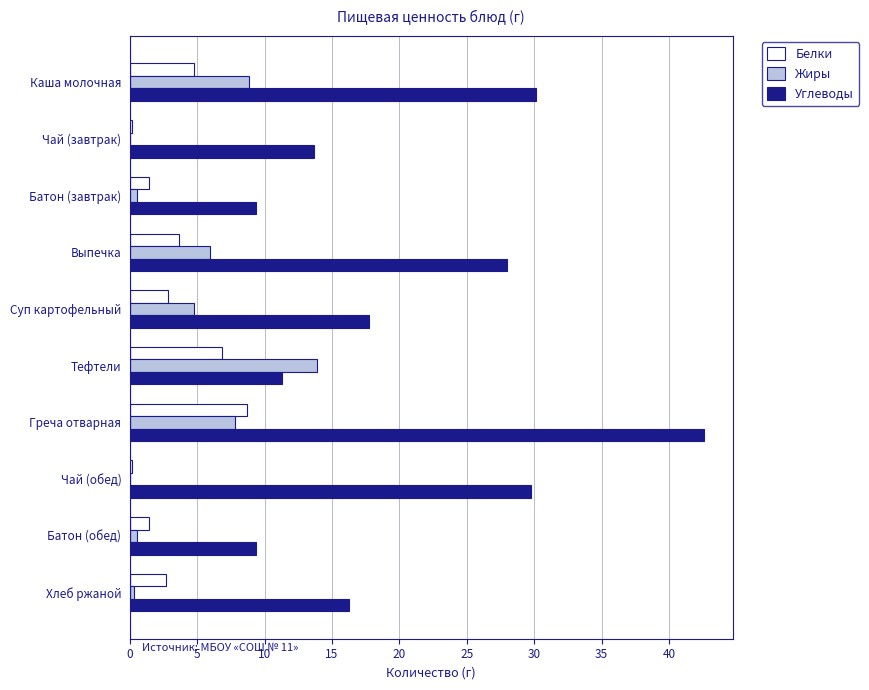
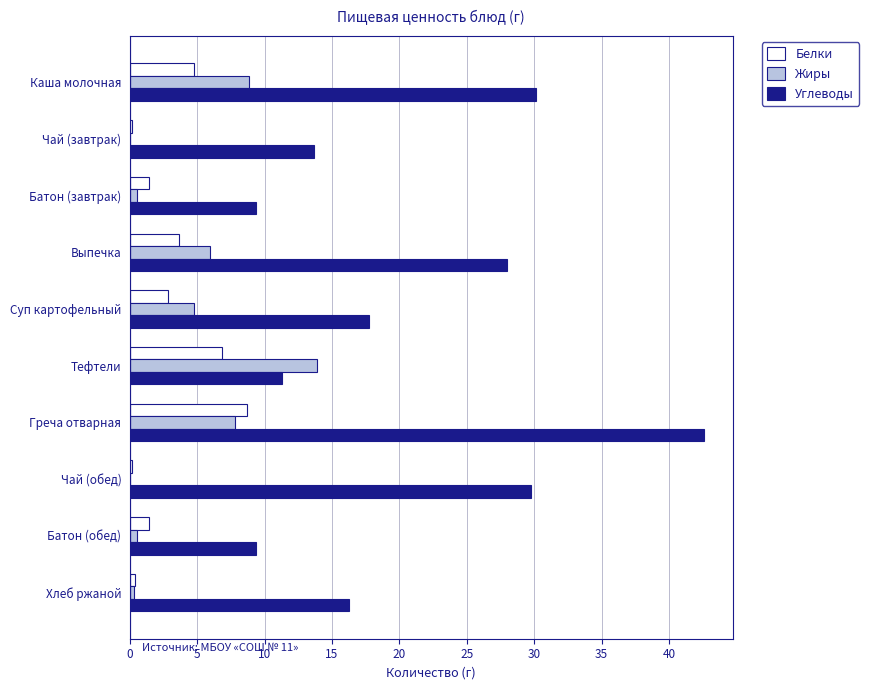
  {
    "Белки": {
      "Каша молочная": 4.8,
      "Батон (завтрак)": 1.4,
      "Выпечка": 3.7,
      "Суп картофельный": 2.9,
      "Тефтели": 6.9,
      "Греча отварная": 8.7,
      "Батон (обед)": 1.4,
-     "Хлеб ржаной": 2.7
+     "Хлеб ржаной": 0.4
    },
    "Жиры": {
      "Каша молочная": 8.8,
      "Батон (завтрак)": 0.5,
      "Выпечка": 5.9,
      "Суп картофельный": 4.8,
      "Тефтели": 13.9,
      "Греча отварная": 7.8,
      "Батон (обед)": 0.5,
      "Хлеб ржаной": 0.4
    },
    "Углеводы": {
      "Каша молочная": 30.1,
      "Чай (завтрак)": 13.7,
      "Батон (завтрак)": 9.4,
      "Выпечка": 28.0,
      "Суп картофельный": 17.8,
      "Тефтели": 11.3,
      "Греча отварная": 42.6,
      "Чай (обед)": 29.8,
      "Батон (обед)": 9.4,
      "Хлеб ржаной": 16.3
    }
  }
